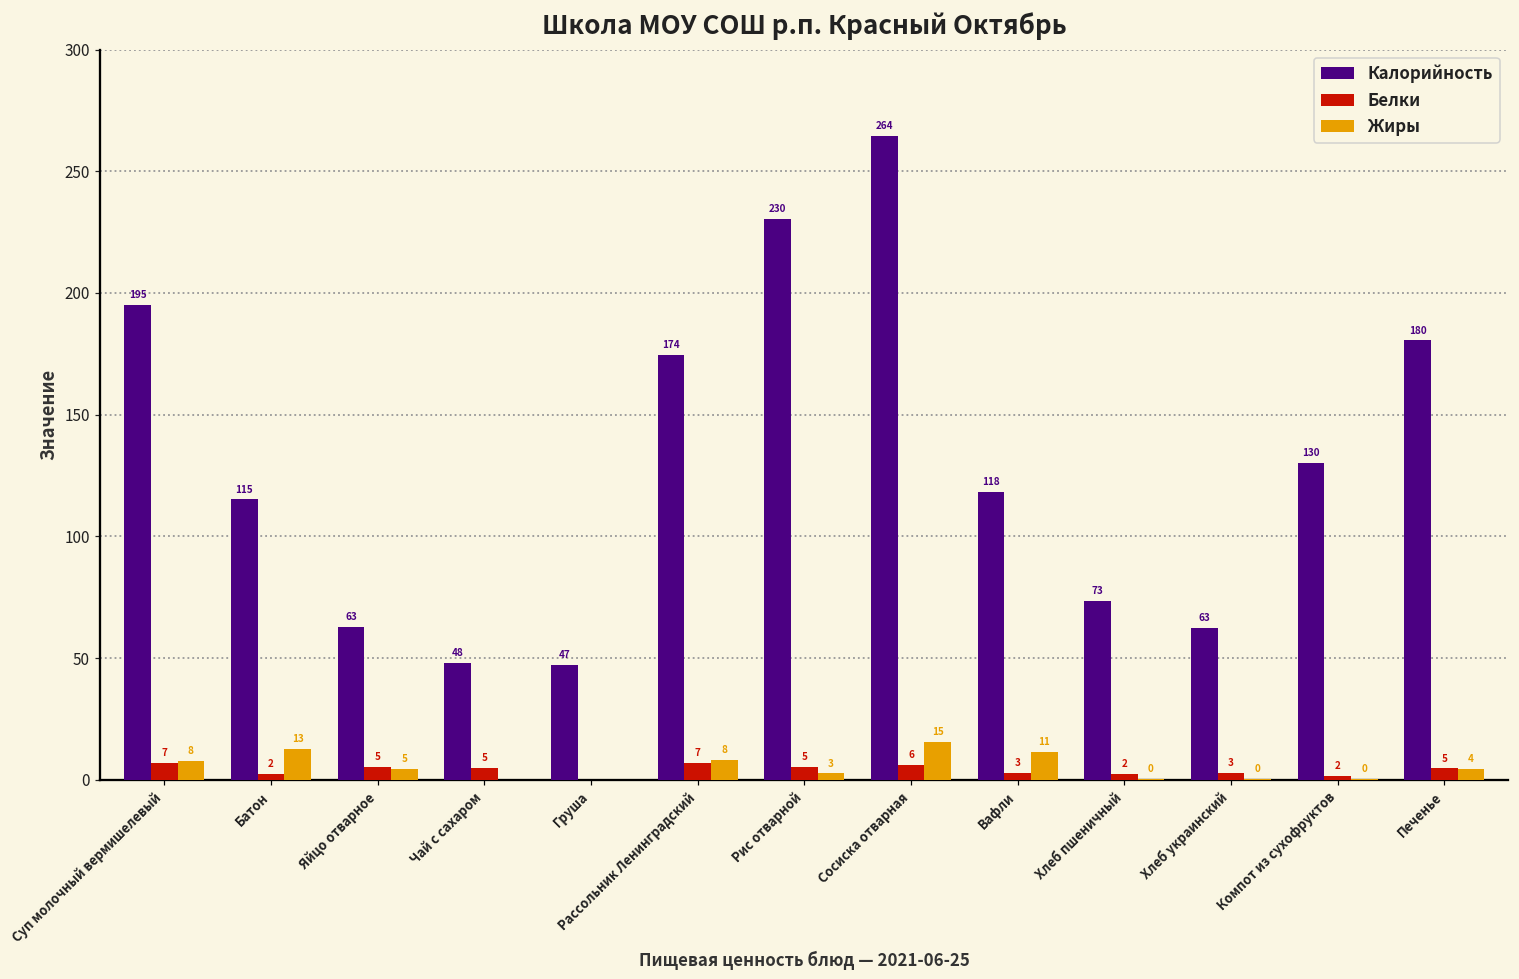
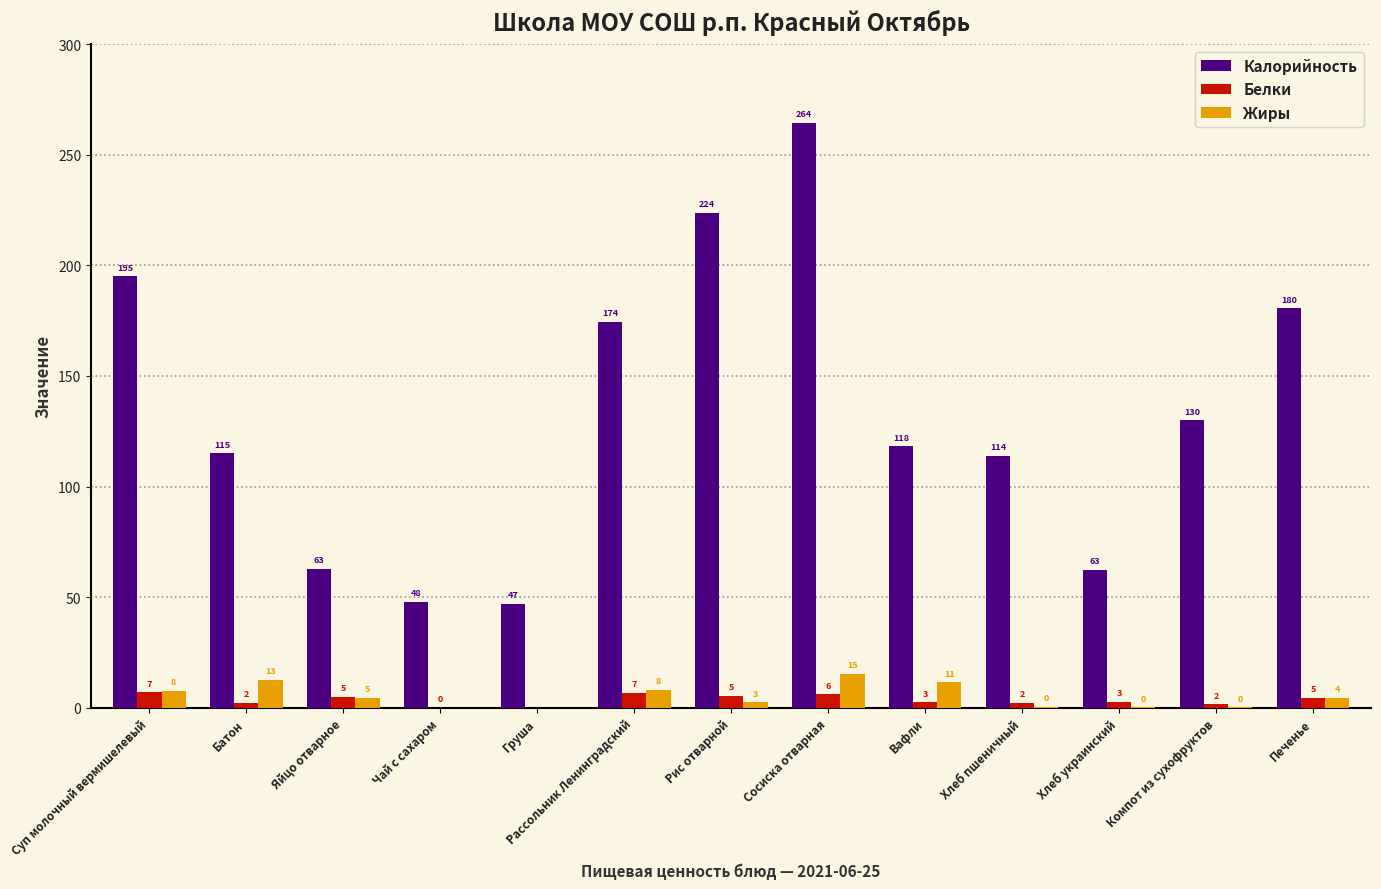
  {
    "Калорийность": {
      "Суп молочный вермишелевый": 195,
      "Батон": 115,
      "Яйцо отварное": 63,
      "Чай с сахаром": 48,
      "Груша": 47,
      "Рассольник Ленинградский": 174,
-     "Рис отварной": 230,
+     "Рис отварной": 224,
      "Сосиска отварная": 264,
      "Вафли": 118,
-     "Хлеб пшеничный": 73,
+     "Хлеб пшеничный": 114,
      "Хлеб украинский": 63,
      "Компот из сухофруктов": 130,
      "Печенье": 180
    },
    "Белки": {
      "Суп молочный вермишелевый": 7,
      "Батон": 2,
      "Яйцо отварное": 5,
-     "Чай с сахаром": 5,
+     "Чай с сахаром": 0,
      "Рассольник Ленинградский": 7,
      "Рис отварной": 5,
      "Сосиска отварная": 6,
      "Вафли": 3,
      "Хлеб пшеничный": 2,
      "Хлеб украинский": 3,
      "Компот из сухофруктов": 2,
      "Печенье": 5
    },
    "Жиры": {
      "Суп молочный вермишелевый": 8,
      "Батон": 13,
      "Яйцо отварное": 5,
      "Рассольник Ленинградский": 8,
      "Рис отварной": 3,
      "Сосиска отварная": 15,
      "Вафли": 11,
      "Хлеб пшеничный": 0,
      "Хлеб украинский": 0,
      "Компот из сухофруктов": 0,
      "Печенье": 4
    }
  }
